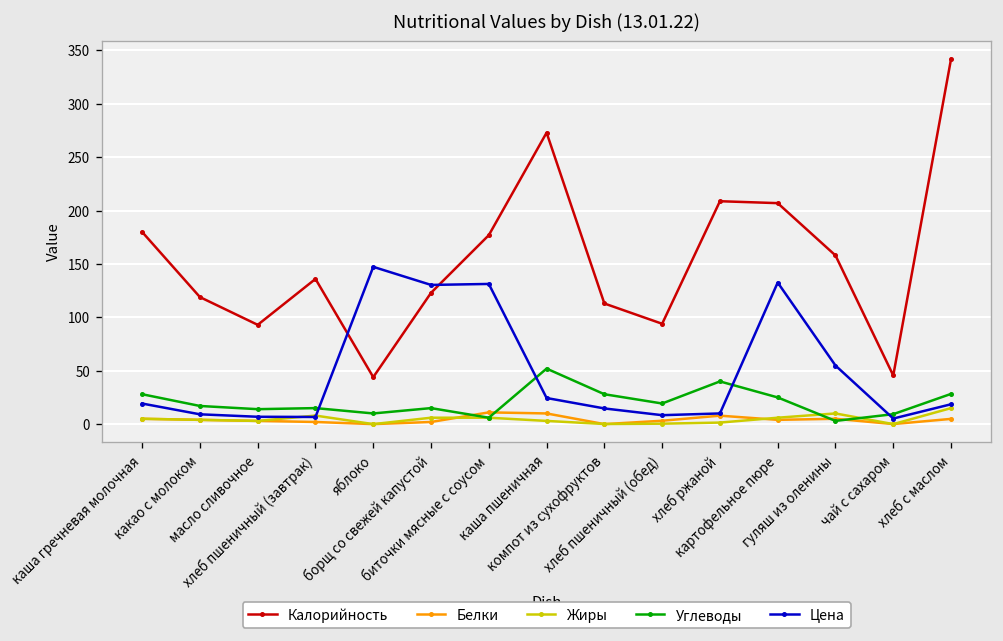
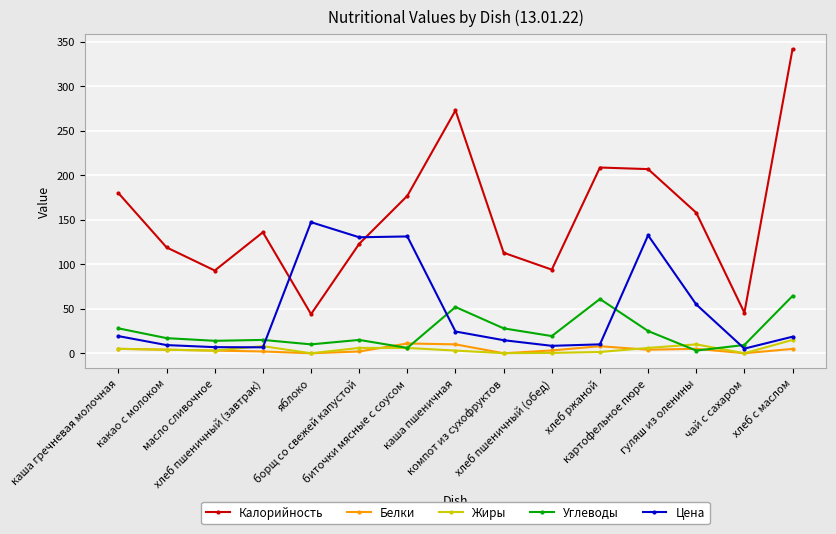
  {
    "Калорийность": {
      "каша гречневая молочная": 180,
      "какао с молоком": 120,
      "масло сливочное": 90,
      "хлеб пшеничный (завтрак)": 140,
      "яблоко": 40,
      "борщ со свежей капустой": 120,
      "биточки мясные с соусом": 180,
      "каша пшеничная": 270,
      "компот из сухофруктов": 110,
      "хлеб пшеничный (обед)": 90,
      "хлеб ржаной": 210,
      "картофельное пюре": 210,
      "гуляш из оленины": 160,
      "чай с сахаром": 50,
      "хлеб с маслом": 340
    },
    "Белки": {
      "хлеб пшеничный (завтрак)": 0,
      "борщ со свежей капустой": 0,
      "биточки мясные с соусом": 10,
      "каша пшеничная": 10,
      "хлеб с маслом": 0
    },
    "Жиры": {
      "борщ со свежей капустой": 10,
      "каша пшеничная": 0,
      "хлеб ржаной": 0,
      "гуляш из оленины": 10,
      "хлеб с маслом": 20
    },
    "Углеводы": {
      "каша гречневая молочная": 30,
      "какао с молоком": 20,
      "масло сливочное": 10,
      "хлеб пшеничный (завтрак)": 20,
      "яблоко": 10,
      "борщ со свежей капустой": 20,
      "каша пшеничная": 50,
      "компот из сухофруктов": 30,
      "хлеб пшеничный (обед)": 20,
-     "хлеб ржаной": 40,
+     "хлеб ржаной": 60,
      "картофельное пюре": 30,
      "чай с сахаром": 10,
-     "хлеб с маслом": 30
+     "хлеб с маслом": 60
    },
    "Цена": {
      "каша гречневая молочная": 20,
      "какао с молоком": 10,
      "масло сливочное": 10,
      "яблоко": 150,
      "борщ со свежей капустой": 130,
      "биточки мясные с соусом": 130,
      "каша пшеничная": 20,
      "компот из сухофруктов": 10,
      "хлеб пшеничный (обед)": 10,
      "картофельное пюре": 130,
      "гуляш из оленины": 50,
      "чай с сахаром": 10,
      "хлеб с маслом": 20
    }
  }
